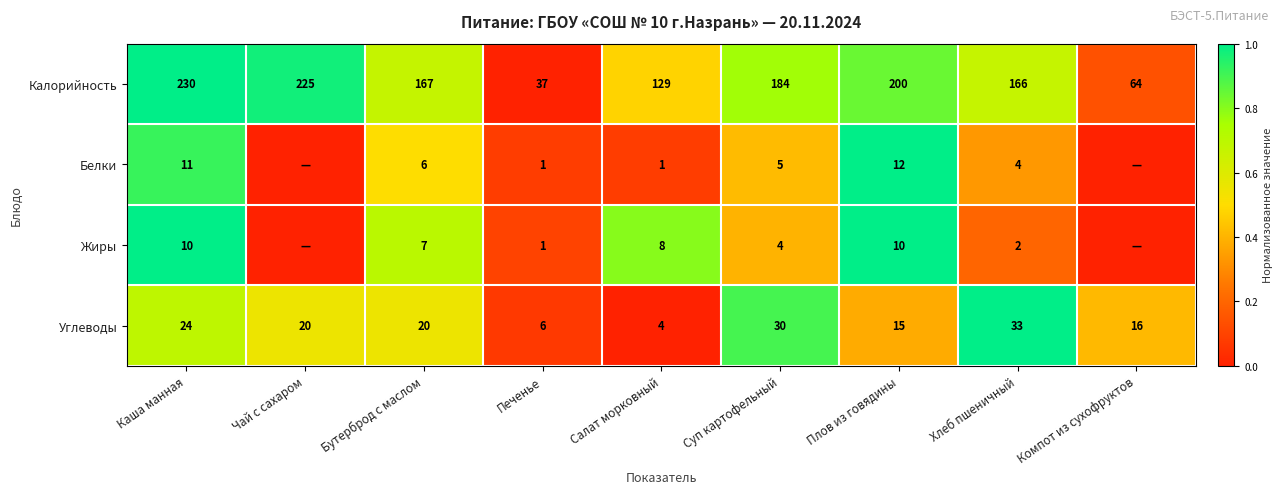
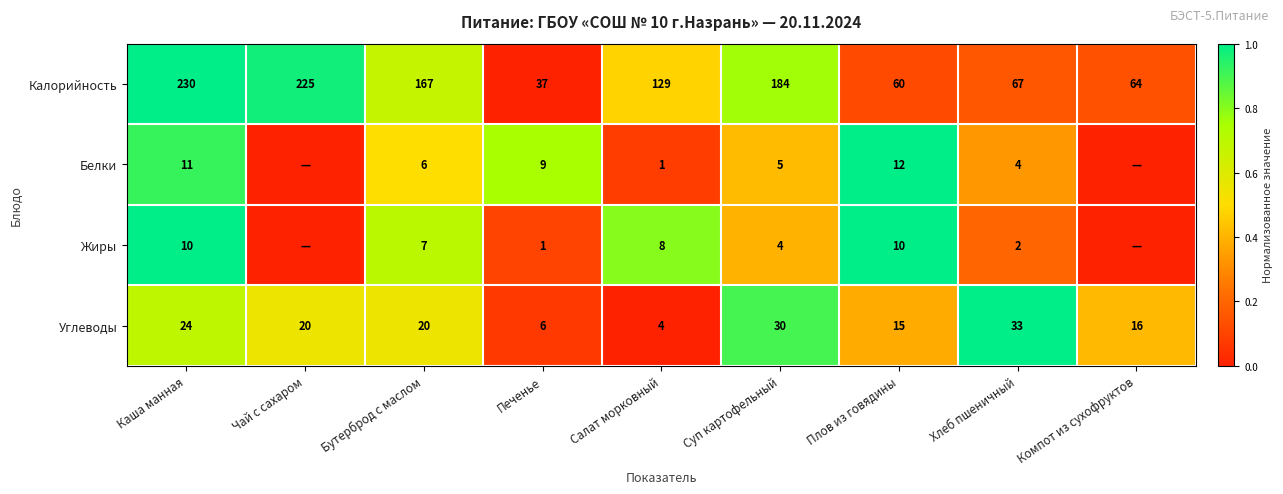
  {
    "Калорийность": {
      "Каша манная": 230,
      "Чай с сахаром": 225,
      "Бутерброд с маслом": 167,
      "Печенье": 37,
      "Салат морковный": 129,
      "Суп картофельный": 184,
-     "Плов из говядины": 200,
-     "Хлеб пшеничный": 166,
+     "Плов из говядины": 60,
+     "Хлеб пшеничный": 67,
      "Компот из сухофруктов": 64
    },
    "Белки": {
      "Каша манная": 11,
      "Бутерброд с маслом": 6,
-     "Печенье": 1,
+     "Печенье": 9,
      "Салат морковный": 1,
      "Суп картофельный": 5,
      "Плов из говядины": 12,
      "Хлеб пшеничный": 4
    },
    "Жиры": {
      "Каша манная": 10,
      "Бутерброд с маслом": 7,
      "Печенье": 1,
      "Салат морковный": 8,
      "Суп картофельный": 4,
      "Плов из говядины": 10,
      "Хлеб пшеничный": 2
    },
    "Углеводы": {
      "Каша манная": 24,
      "Чай с сахаром": 20,
      "Бутерброд с маслом": 20,
      "Печенье": 6,
      "Салат морковный": 4,
      "Суп картофельный": 30,
      "Плов из говядины": 15,
      "Хлеб пшеничный": 33,
      "Компот из сухофруктов": 16
    }
  }
